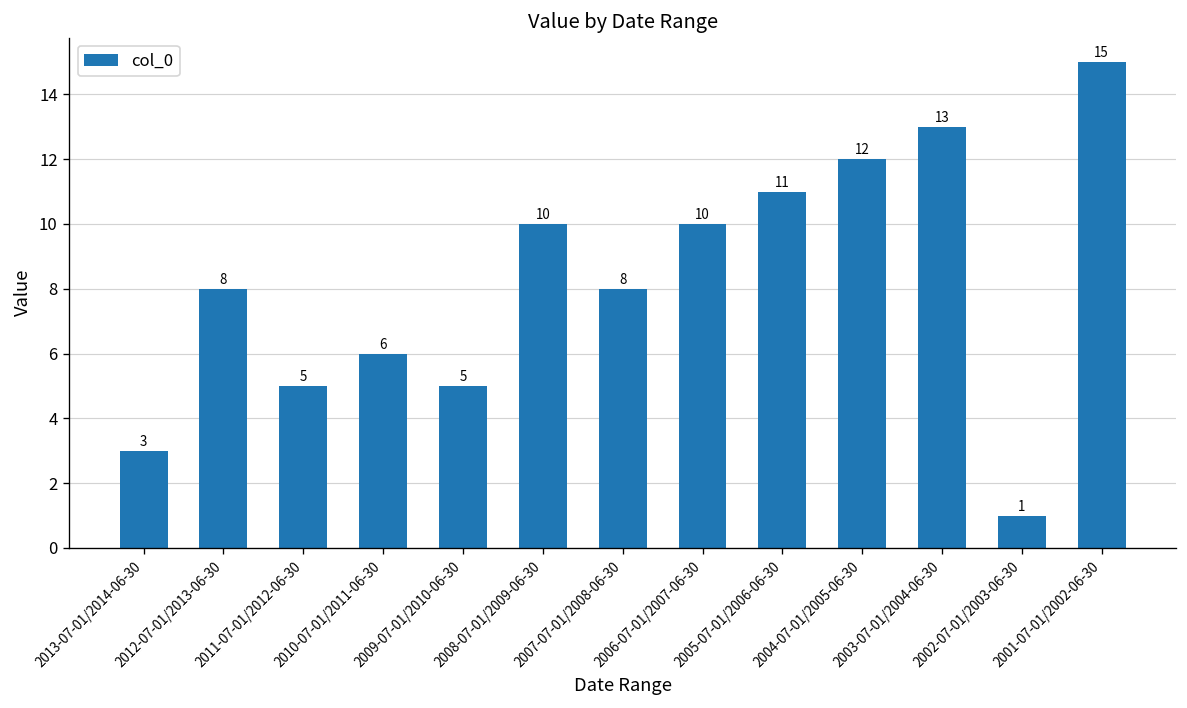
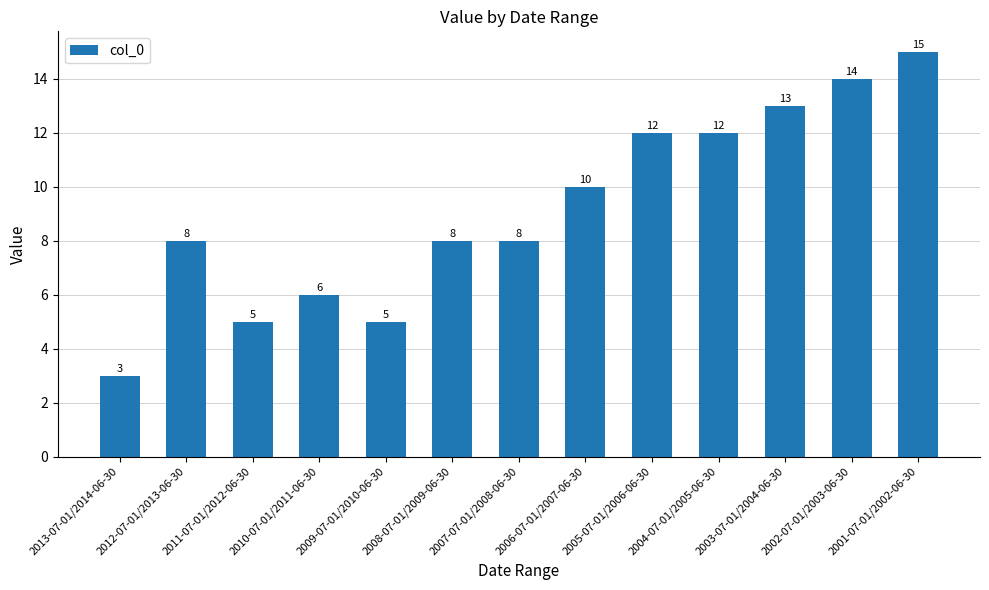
  {
    "2013-07-01/2014-06-30": 3,
    "2012-07-01/2013-06-30": 8,
    "2011-07-01/2012-06-30": 5,
    "2010-07-01/2011-06-30": 6,
    "2009-07-01/2010-06-30": 5,
-   "2008-07-01/2009-06-30": 10,
+   "2008-07-01/2009-06-30": 8,
    "2007-07-01/2008-06-30": 8,
    "2006-07-01/2007-06-30": 10,
-   "2005-07-01/2006-06-30": 11,
+   "2005-07-01/2006-06-30": 12,
    "2004-07-01/2005-06-30": 12,
    "2003-07-01/2004-06-30": 13,
-   "2002-07-01/2003-06-30": 1,
+   "2002-07-01/2003-06-30": 14,
    "2001-07-01/2002-06-30": 15
  }
